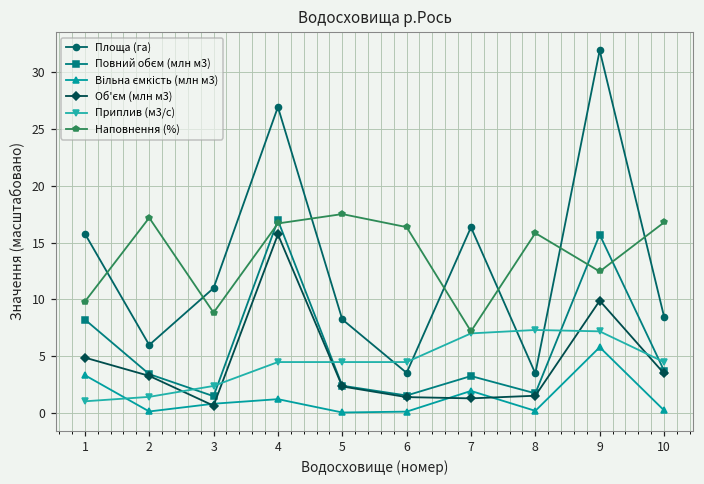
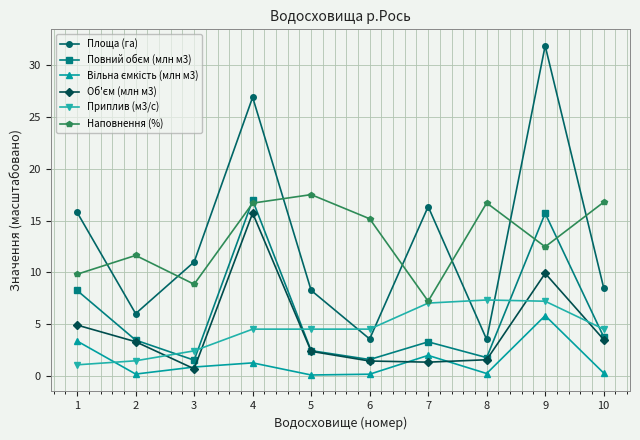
  {
    "Наповнення (%)": {
      "1": 9.8,
-     "2": 17.2,
+     "2": 11.6,
      "3": 8.8,
      "4": 16.7,
      "5": 17.5,
-     "6": 16.4,
-     "8": 15.8,
+     "6": 15.2,
+     "8": 16.7,
      "9": 12.5,
      "10": 16.8
    }
  }
